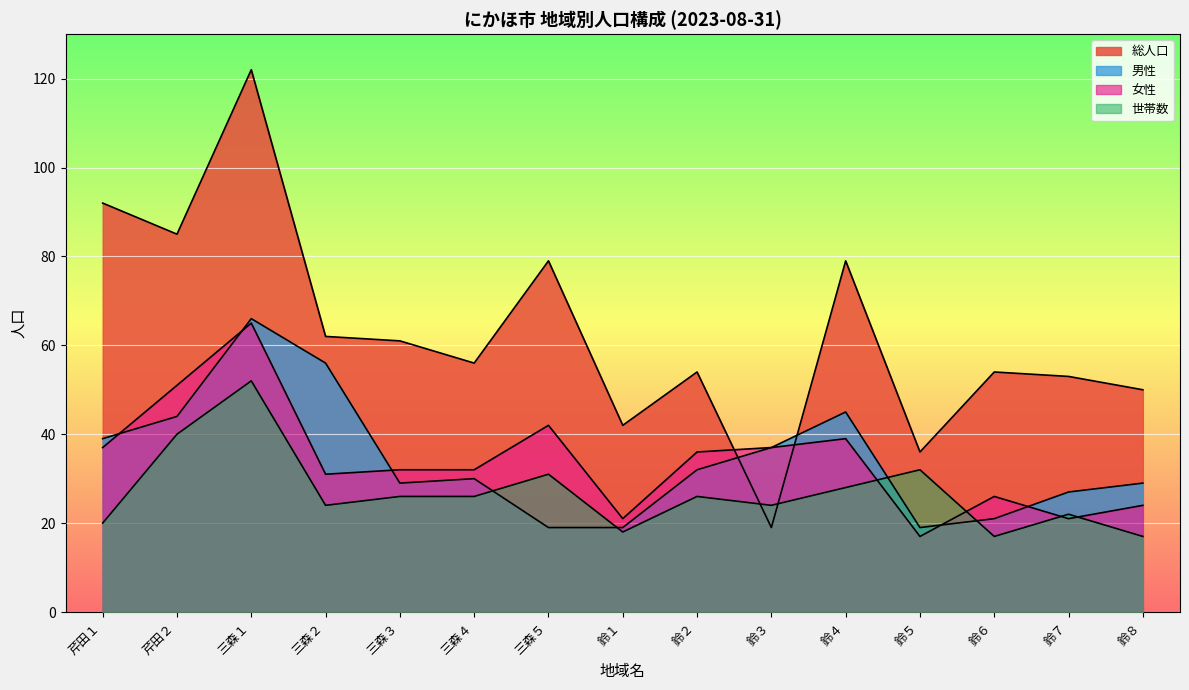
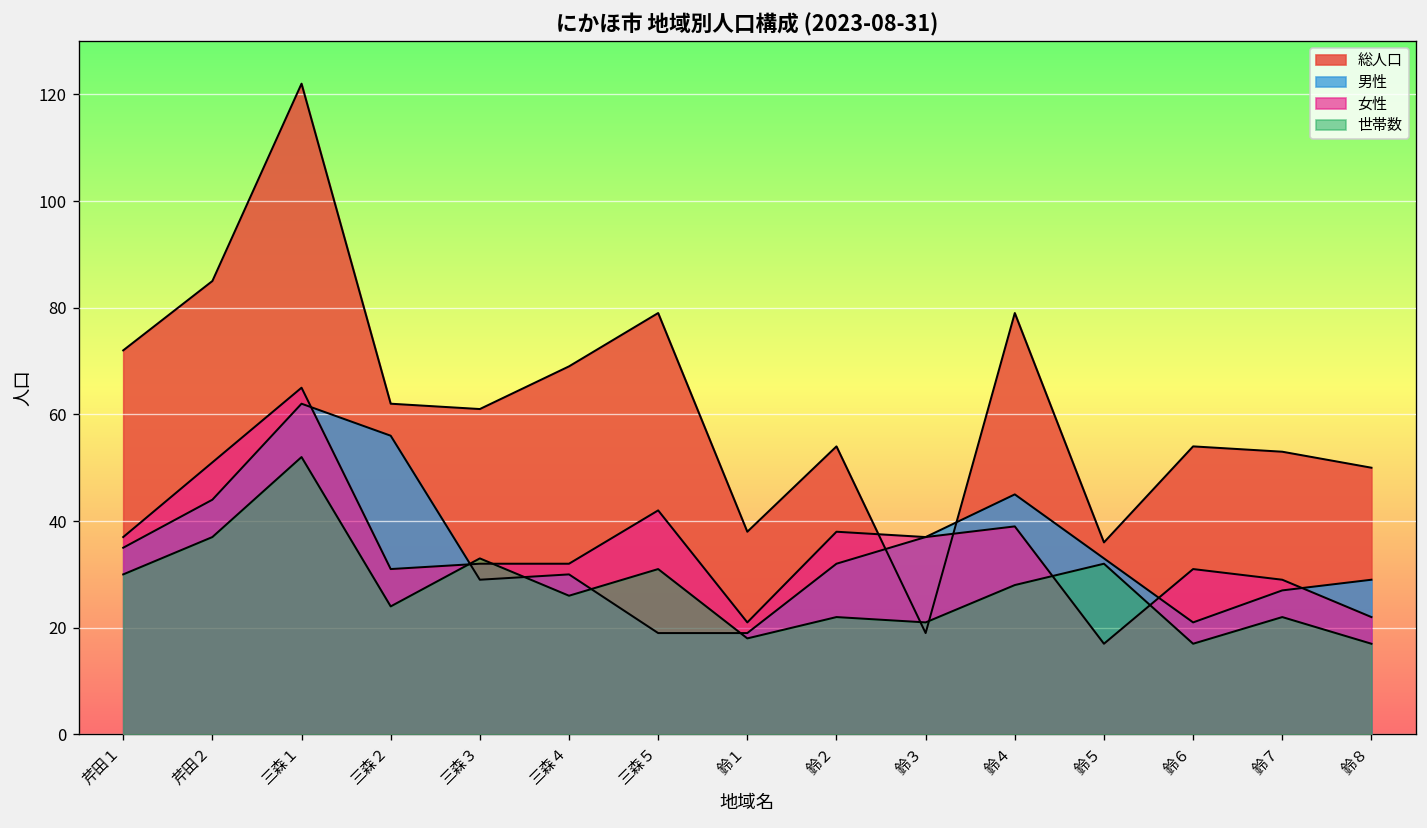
  {
    "総人口": {
-     "芹田１": 92,
+     "芹田１": 72,
      "芹田２": 85,
      "三森１": 122,
      "三森２": 62,
      "三森３": 61,
-     "三森４": 56,
+     "三森４": 69,
      "三森５": 79,
-     "鈴１": 42,
+     "鈴１": 38,
      "鈴２": 54,
      "鈴３": 19,
      "鈴４": 79,
      "鈴５": 36,
      "鈴６": 54,
      "鈴７": 53,
      "鈴８": 50
    },
    "男性": {
-     "芹田１": 39,
+     "芹田１": 35,
      "芹田２": 44,
-     "三森１": 66,
+     "三森１": 62,
      "三森２": 56,
      "三森３": 29,
      "三森４": 30,
      "三森５": 19,
      "鈴１": 19,
      "鈴２": 32,
      "鈴４": 45,
-     "鈴５": 19,
+     "鈴５": 33,
      "鈴６": 21,
      "鈴７": 27,
      "鈴８": 29
    },
    "女性": {
      "芹田１": 37,
      "芹田２": 51,
      "三森１": 65,
      "三森２": 31,
      "三森３": 32,
      "三森４": 32,
      "三森５": 42,
      "鈴１": 21,
-     "鈴２": 36,
+     "鈴２": 38,
      "鈴４": 39,
      "鈴５": 17,
-     "鈴６": 26,
-     "鈴７": 21,
-     "鈴８": 24
+     "鈴６": 31,
+     "鈴７": 29,
+     "鈴８": 22
    },
    "世帯数": {
-     "芹田１": 20,
-     "芹田２": 40,
+     "芹田１": 30,
+     "芹田２": 37,
      "三森１": 52,
      "三森２": 24,
-     "三森３": 26,
+     "三森３": 33,
      "三森４": 26,
      "三森５": 31,
      "鈴１": 18,
-     "鈴２": 26,
-     "鈴３": 24,
+     "鈴２": 22,
+     "鈴３": 21,
      "鈴４": 28,
      "鈴５": 32,
      "鈴６": 17,
      "鈴７": 22,
      "鈴８": 17
    }
  }
